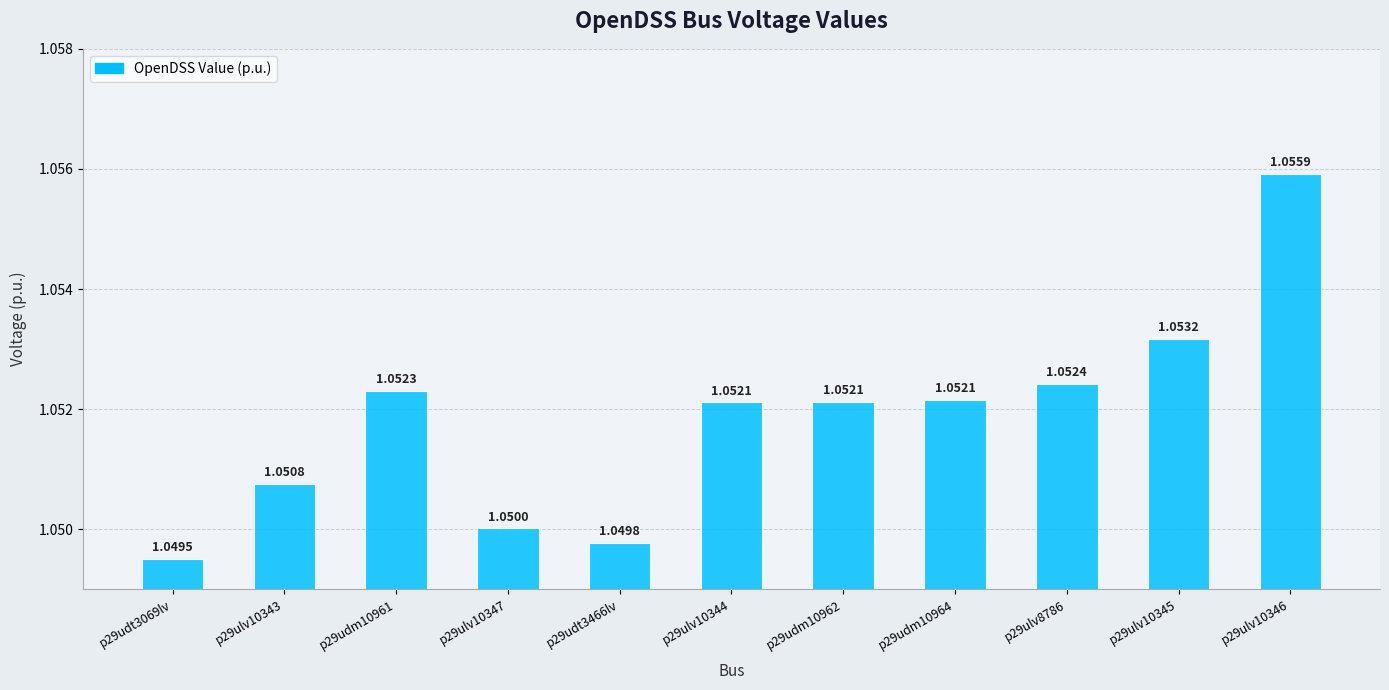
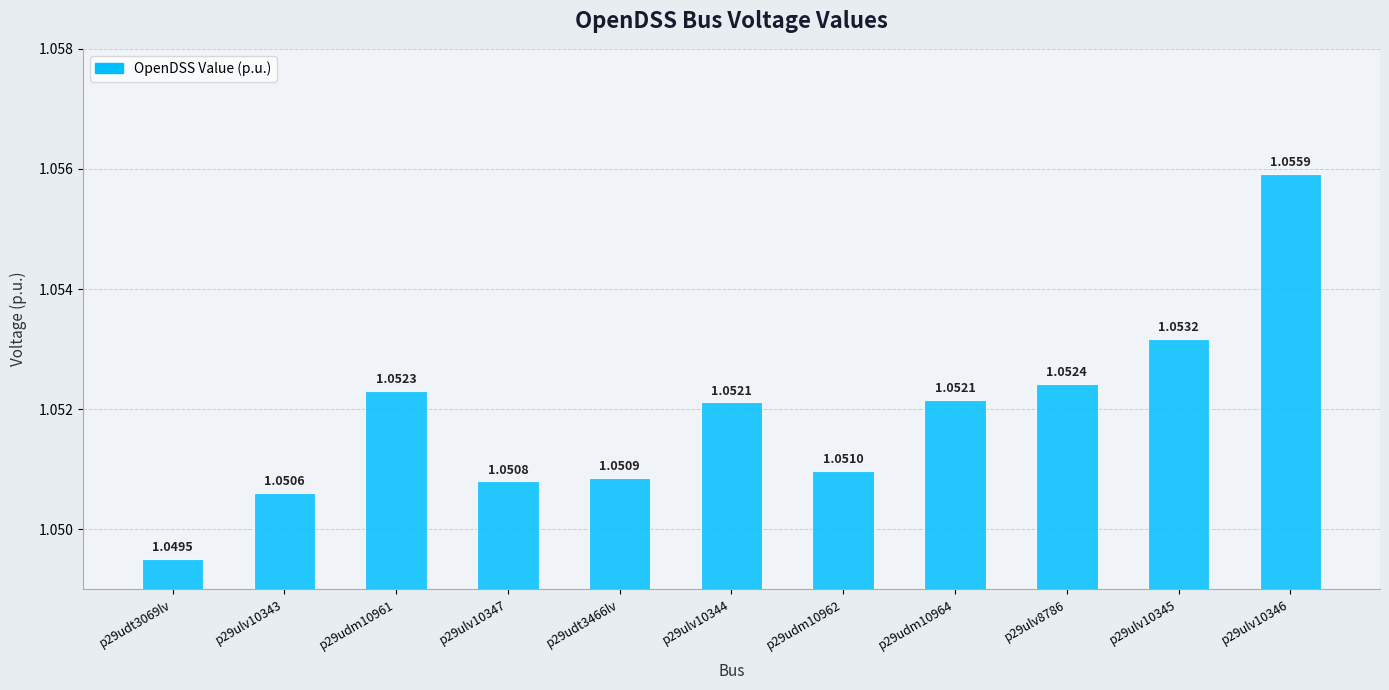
  {
    "p29udt3069lv": 1.0495,
-   "p29ulv10343": 1.0508,
+   "p29ulv10343": 1.0506,
    "p29udm10961": 1.0523,
-   "p29ulv10347": 1.0500,
-   "p29udt3466lv": 1.0498,
+   "p29ulv10347": 1.0508,
+   "p29udt3466lv": 1.0509,
    "p29ulv10344": 1.0521,
-   "p29udm10962": 1.0521,
+   "p29udm10962": 1.0510,
    "p29udm10964": 1.0521,
    "p29ulv8786": 1.0524,
    "p29ulv10345": 1.0532,
    "p29ulv10346": 1.0559
  }
